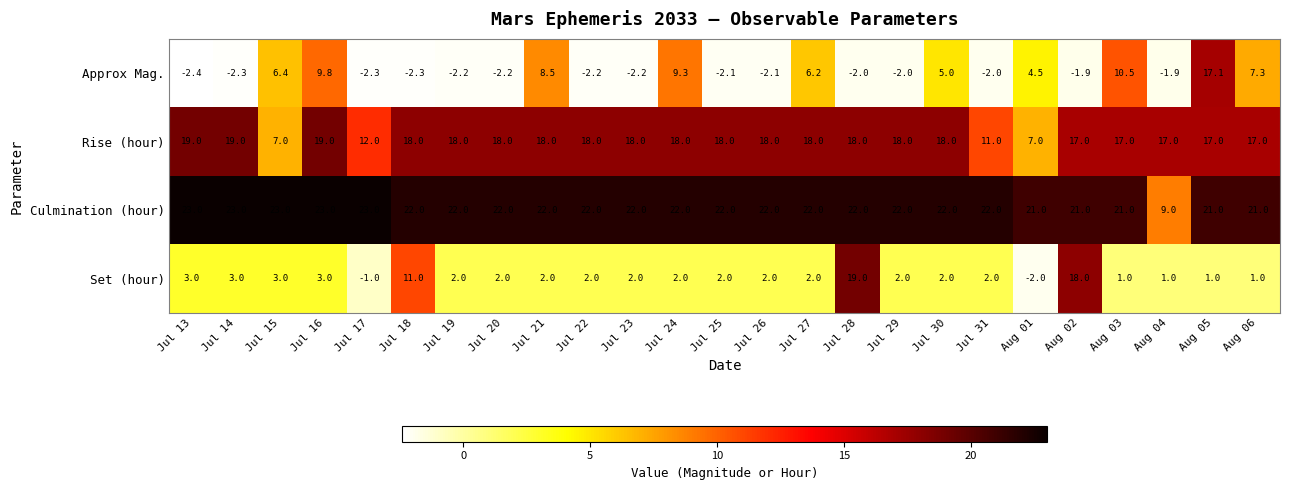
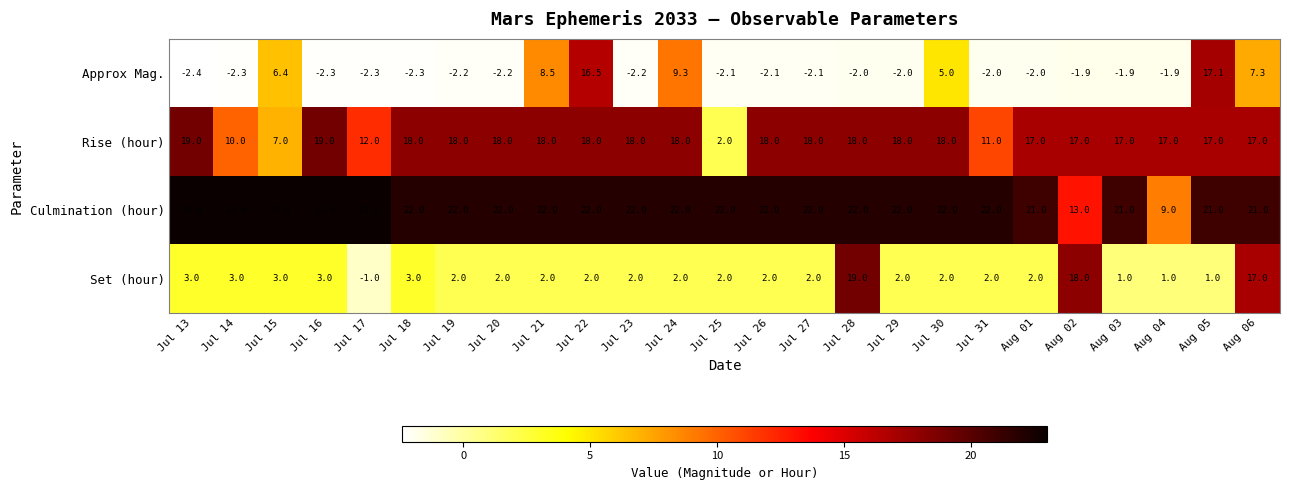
  {
    "Approx Mag.": {
      "Jul 13": -2.4,
      "Jul 14": -2.3,
      "Jul 15": 6.4,
-     "Jul 16": 9.8,
+     "Jul 16": -2.3,
      "Jul 17": -2.3,
      "Jul 18": -2.3,
      "Jul 19": -2.2,
      "Jul 20": -2.2,
      "Jul 21": 8.5,
-     "Jul 22": -2.2,
+     "Jul 22": 16.5,
      "Jul 23": -2.2,
      "Jul 24": 9.3,
      "Jul 25": -2.1,
      "Jul 26": -2.1,
-     "Jul 27": 6.2,
+     "Jul 27": -2.1,
      "Jul 28": -2.0,
      "Jul 29": -2.0,
      "Jul 30": 5.0,
      "Jul 31": -2.0,
-     "Aug 01": 4.5,
+     "Aug 01": -2.0,
      "Aug 02": -1.9,
-     "Aug 03": 10.5,
+     "Aug 03": -1.9,
      "Aug 04": -1.9,
      "Aug 05": 17.1,
      "Aug 06": 7.3
    },
    "Rise (hour)": {
      "Jul 13": 19.0,
-     "Jul 14": 19.0,
+     "Jul 14": 10.0,
      "Jul 15": 7.0,
      "Jul 16": 19.0,
      "Jul 17": 12.0,
      "Jul 18": 18.0,
      "Jul 19": 18.0,
      "Jul 20": 18.0,
      "Jul 21": 18.0,
      "Jul 22": 18.0,
      "Jul 23": 18.0,
      "Jul 24": 18.0,
-     "Jul 25": 18.0,
+     "Jul 25": 2.0,
      "Jul 26": 18.0,
      "Jul 27": 18.0,
      "Jul 28": 18.0,
      "Jul 29": 18.0,
      "Jul 30": 18.0,
      "Jul 31": 11.0,
-     "Aug 01": 7.0,
+     "Aug 01": 17.0,
      "Aug 02": 17.0,
      "Aug 03": 17.0,
      "Aug 04": 17.0,
      "Aug 05": 17.0,
      "Aug 06": 17.0
    },
    "Culmination (hour)": {
      "Aug 01": 21.0,
-     "Aug 02": 21.0,
+     "Aug 02": 13.0,
      "Aug 03": 21.0,
      "Aug 04": 9.0,
      "Aug 05": 21.0,
      "Aug 06": 21.0
    },
    "Set (hour)": {
      "Jul 13": 3.0,
      "Jul 14": 3.0,
      "Jul 15": 3.0,
      "Jul 16": 3.0,
      "Jul 17": -1.0,
-     "Jul 18": 11.0,
+     "Jul 18": 3.0,
      "Jul 19": 2.0,
      "Jul 20": 2.0,
      "Jul 21": 2.0,
      "Jul 22": 2.0,
      "Jul 23": 2.0,
      "Jul 24": 2.0,
      "Jul 25": 2.0,
      "Jul 26": 2.0,
      "Jul 27": 2.0,
      "Jul 28": 19.0,
      "Jul 29": 2.0,
      "Jul 30": 2.0,
      "Jul 31": 2.0,
-     "Aug 01": -2.0,
+     "Aug 01": 2.0,
      "Aug 02": 18.0,
      "Aug 03": 1.0,
      "Aug 04": 1.0,
      "Aug 05": 1.0,
-     "Aug 06": 1.0
+     "Aug 06": 17.0
    }
  }
